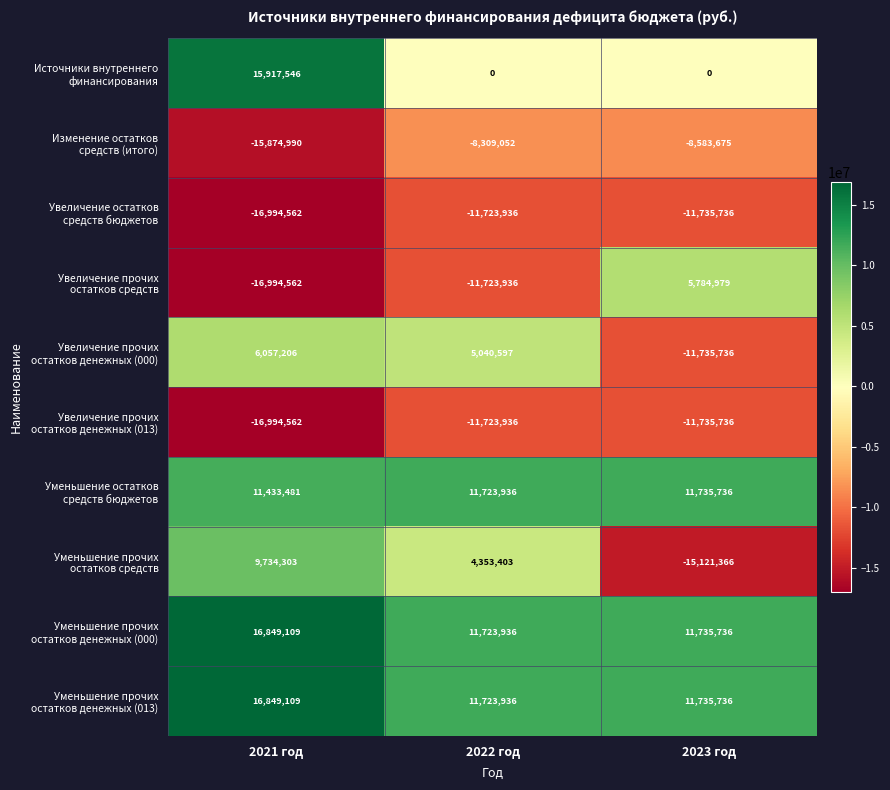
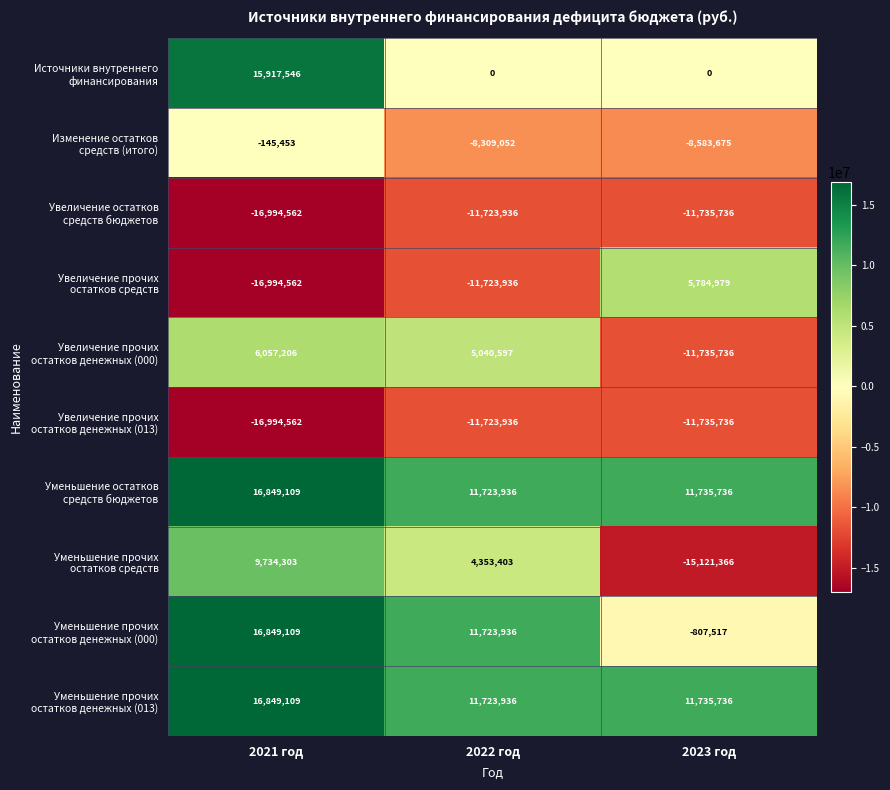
  {
    "Источники внутреннего финансирования": {
      "2021 год": "15,917,546",
      "2022 год": "0",
      "2023 год": "0"
    },
    "Изменение остатков средств (итого)": {
-     "2021 год": "-15,874,990",
+     "2021 год": "-145,453",
      "2022 год": "-8,309,052",
      "2023 год": "-8,583,675"
    },
    "Увеличение остатков средств бюджетов": {
      "2021 год": "-16,994,562",
      "2022 год": "-11,723,936",
      "2023 год": "-11,735,736"
    },
    "Увеличение прочих остатков средств": {
      "2021 год": "-16,994,562",
      "2022 год": "-11,723,936",
      "2023 год": "5,784,979"
    },
    "Увеличение прочих остатков денежных (000)": {
      "2021 год": "6,057,206",
      "2022 год": "5,040,597",
      "2023 год": "-11,735,736"
    },
    "Увеличение прочих остатков денежных (013)": {
      "2021 год": "-16,994,562",
      "2022 год": "-11,723,936",
      "2023 год": "-11,735,736"
    },
    "Уменьшение остатков средств бюджетов": {
-     "2021 год": "11,433,481",
+     "2021 год": "16,849,109",
      "2022 год": "11,723,936",
      "2023 год": "11,735,736"
    },
    "Уменьшение прочих остатков средств": {
      "2021 год": "9,734,303",
      "2022 год": "4,353,403",
      "2023 год": "-15,121,366"
    },
    "Уменьшение прочих остатков денежных (000)": {
      "2021 год": "16,849,109",
      "2022 год": "11,723,936",
-     "2023 год": "11,735,736"
+     "2023 год": "-807,517"
    },
    "Уменьшение прочих остатков денежных (013)": {
      "2021 год": "16,849,109",
      "2022 год": "11,723,936",
      "2023 год": "11,735,736"
    }
  }
